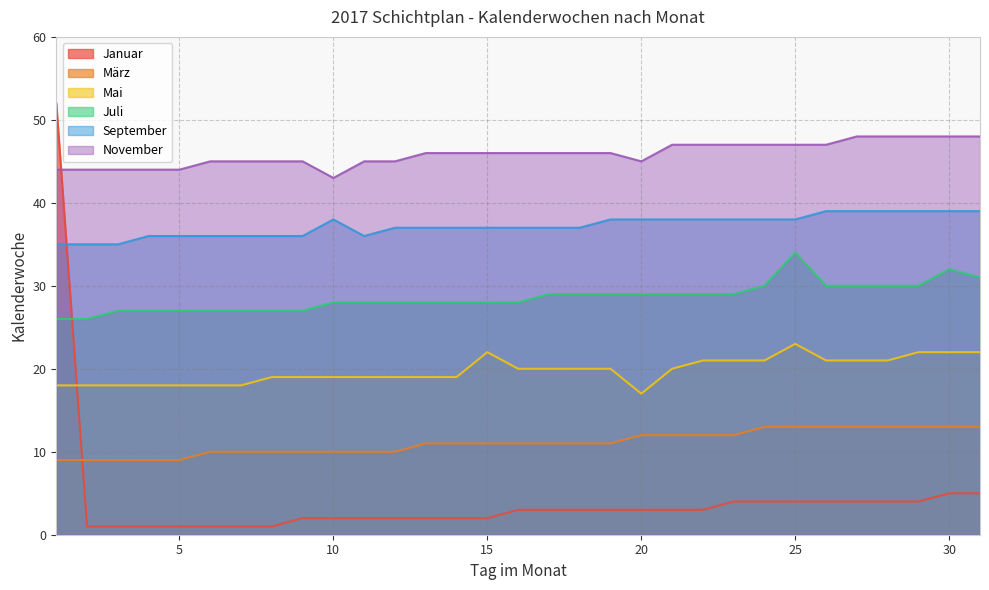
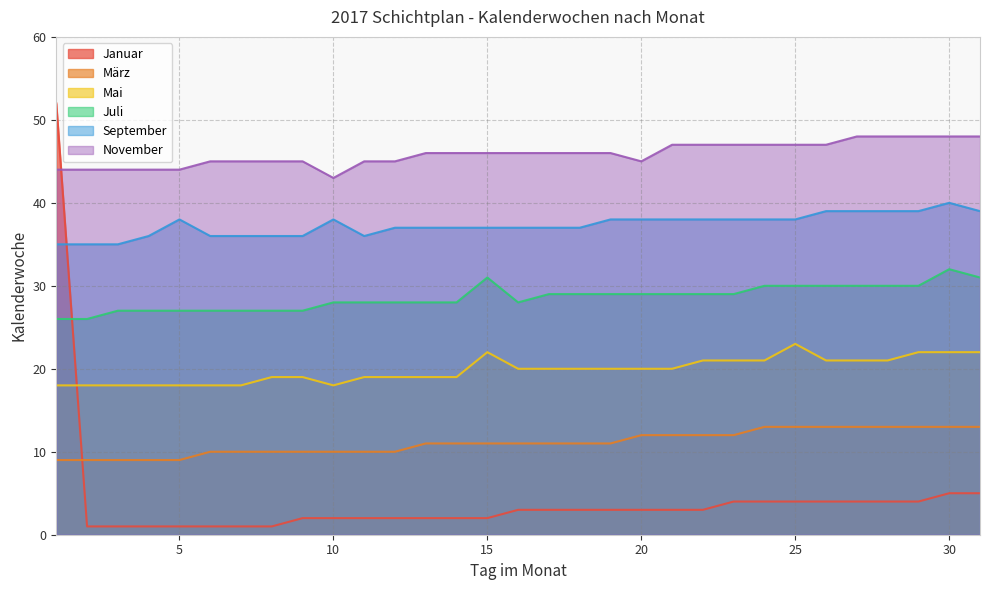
  {
    "Mai": {
      "5": 18,
-     "10": 19,
+     "10": 18,
      "15": 22,
-     "20": 17,
+     "20": 20,
      "25": 23,
      "30": 22
    },
    "Juli": {
      "5": 27,
      "10": 28,
-     "15": 28,
+     "15": 31,
      "20": 29,
-     "25": 34,
+     "25": 30,
      "30": 32
    },
    "September": {
-     "5": 36,
+     "5": 38,
      "10": 38,
      "15": 37,
      "20": 38,
      "25": 38,
-     "30": 39
+     "30": 40
    },
    "November": {
      "5": 44,
      "10": 43,
      "15": 46,
      "20": 45,
      "25": 47,
      "30": 48
    }
  }
